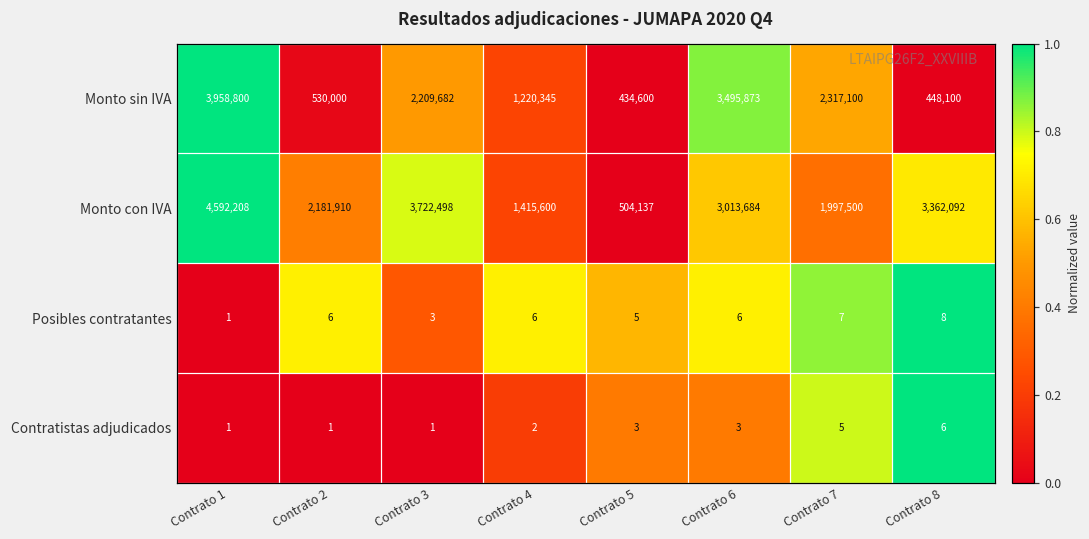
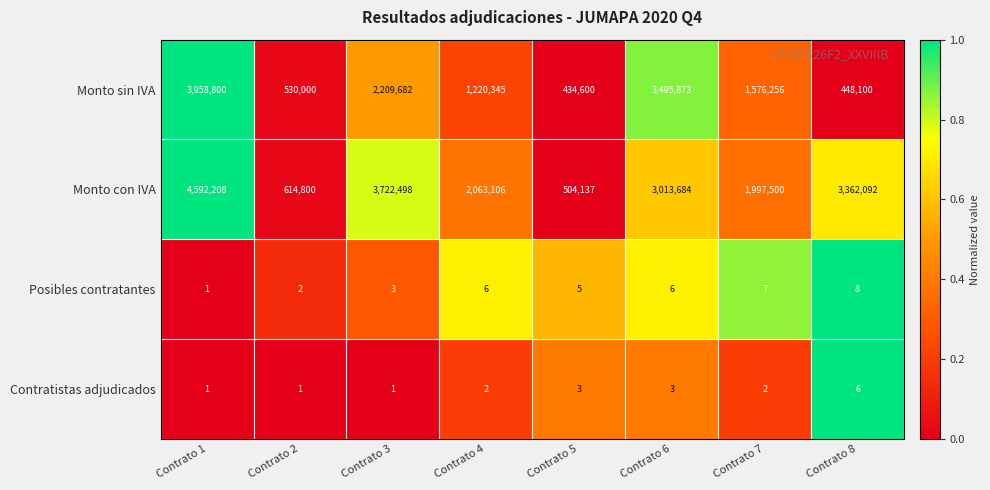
  {
    "Monto sin IVA": {
      "Contrato 1": "3,958,800",
      "Contrato 2": "530,000",
      "Contrato 3": "2,209,682",
      "Contrato 4": "1,220,345",
      "Contrato 5": "434,600",
      "Contrato 6": "3,495,873",
-     "Contrato 7": "2,317,100"
+     "Contrato 7": "1,576,256"
    },
    "Monto con IVA": {
      "Contrato 1": "4,592,208",
-     "Contrato 2": "2,181,910",
+     "Contrato 2": "614,800",
      "Contrato 3": "3,722,498",
-     "Contrato 4": "1,415,600",
+     "Contrato 4": "2,063,106",
      "Contrato 5": "504,137",
      "Contrato 6": "3,013,684",
      "Contrato 7": "1,997,500",
      "Contrato 8": "3,362,092"
    },
    "Posibles contratantes": {
      "Contrato 1": "1",
-     "Contrato 2": "6",
+     "Contrato 2": "2",
      "Contrato 3": "3",
      "Contrato 4": "6",
      "Contrato 5": "5",
      "Contrato 6": "6",
      "Contrato 7": "7",
      "Contrato 8": "8"
    },
    "Contratistas adjudicados": {
      "Contrato 1": "1",
      "Contrato 2": "1",
      "Contrato 3": "1",
      "Contrato 4": "2",
      "Contrato 5": "3",
      "Contrato 6": "3",
-     "Contrato 7": "5",
+     "Contrato 7": "2",
      "Contrato 8": "6"
    }
  }
